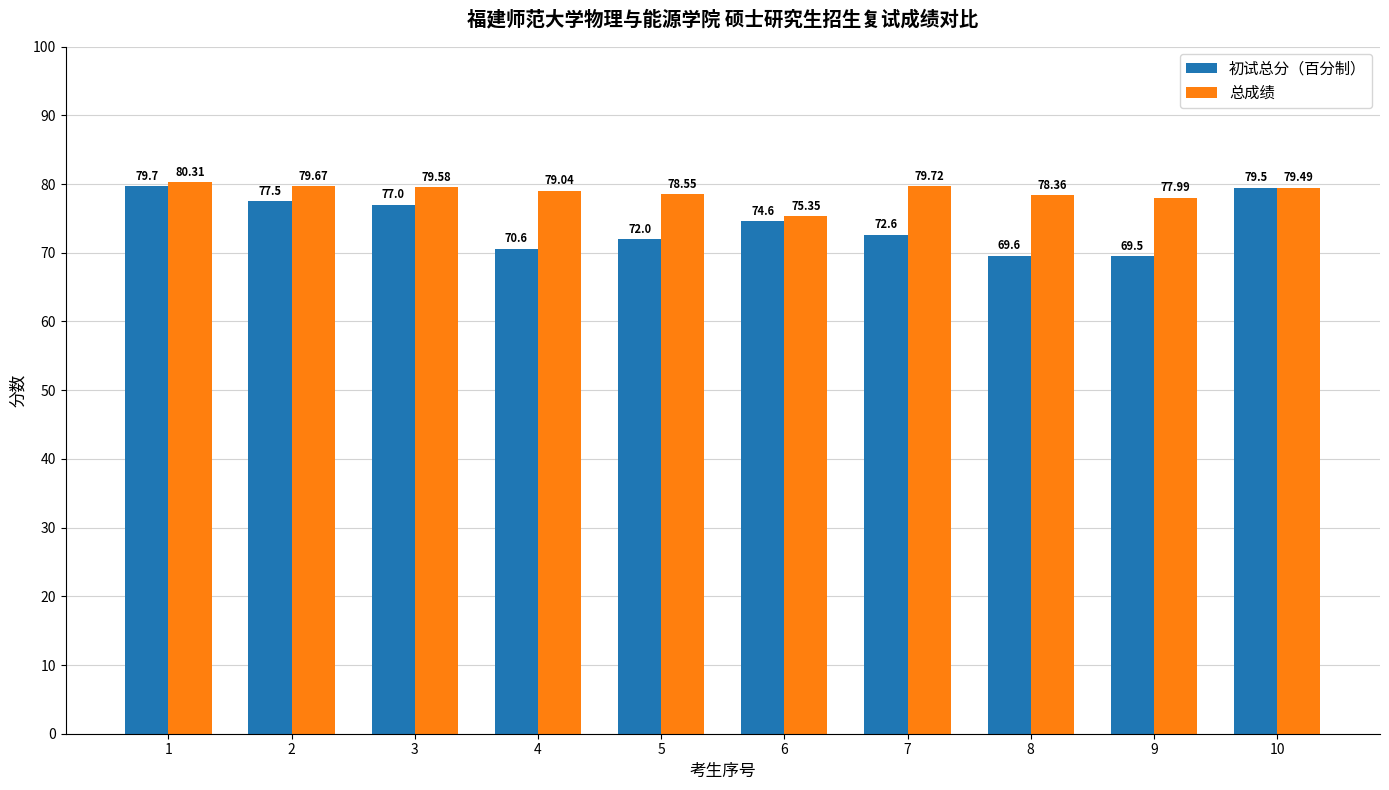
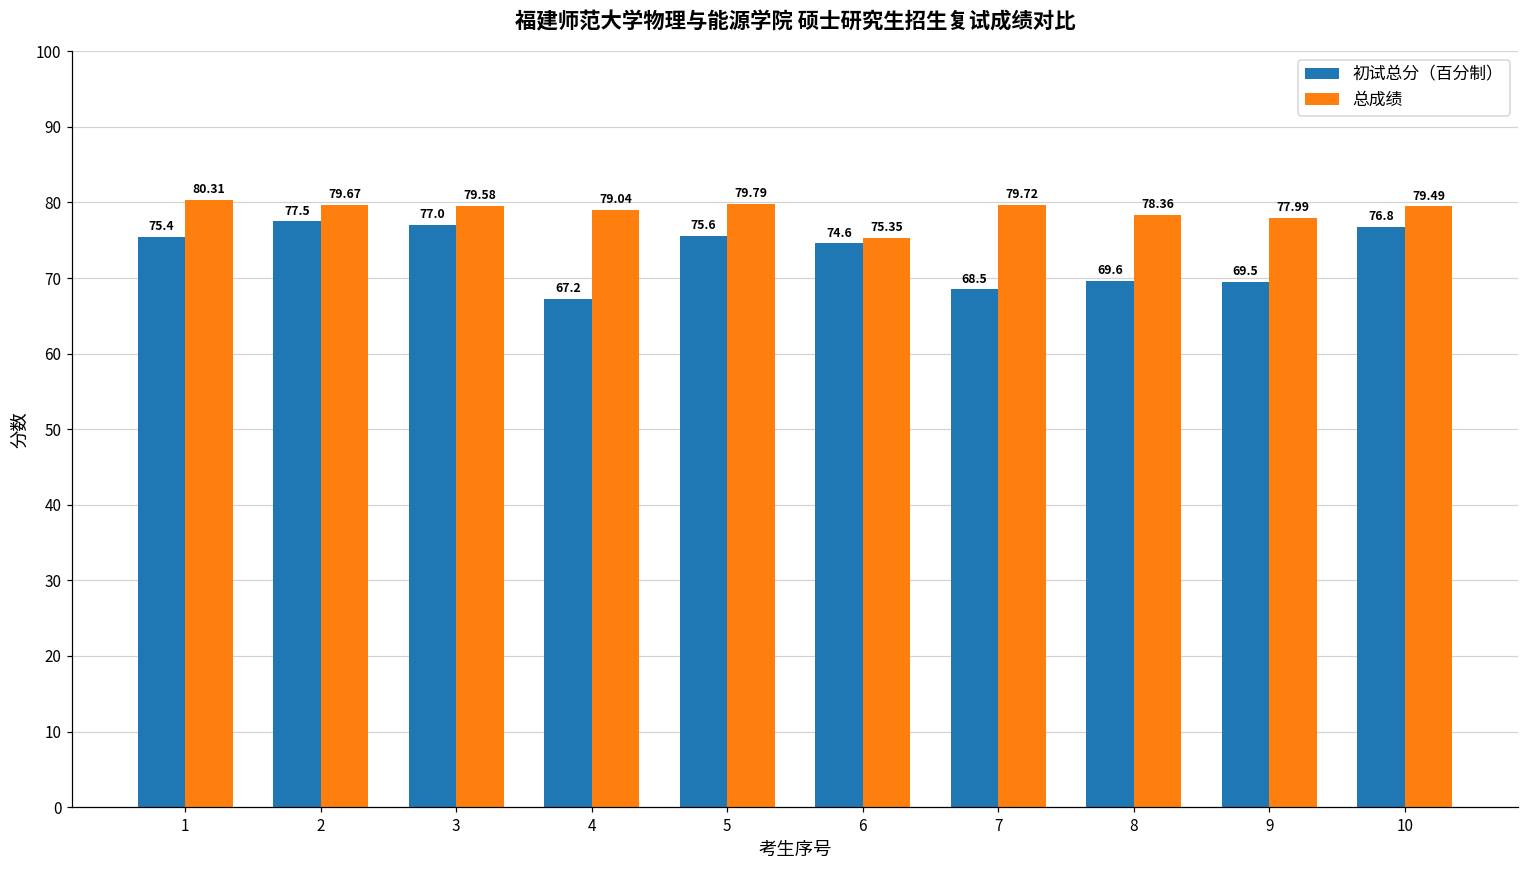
  {
    "初试总分（百分制）": {
-     "1": 79.7,
+     "1": 75.4,
      "2": 77.5,
      "3": 77.0,
-     "4": 70.6,
-     "5": 72.0,
+     "4": 67.2,
+     "5": 75.6,
      "6": 74.6,
-     "7": 72.6,
+     "7": 68.5,
      "8": 69.6,
      "9": 69.5,
-     "10": 79.5
+     "10": 76.8
    },
    "总成绩": {
      "1": 80.31,
      "2": 79.67,
      "3": 79.58,
      "4": 79.04,
-     "5": 78.55,
+     "5": 79.79,
      "6": 75.35,
      "7": 79.72,
      "8": 78.36,
      "9": 77.99,
      "10": 79.49
    }
  }
